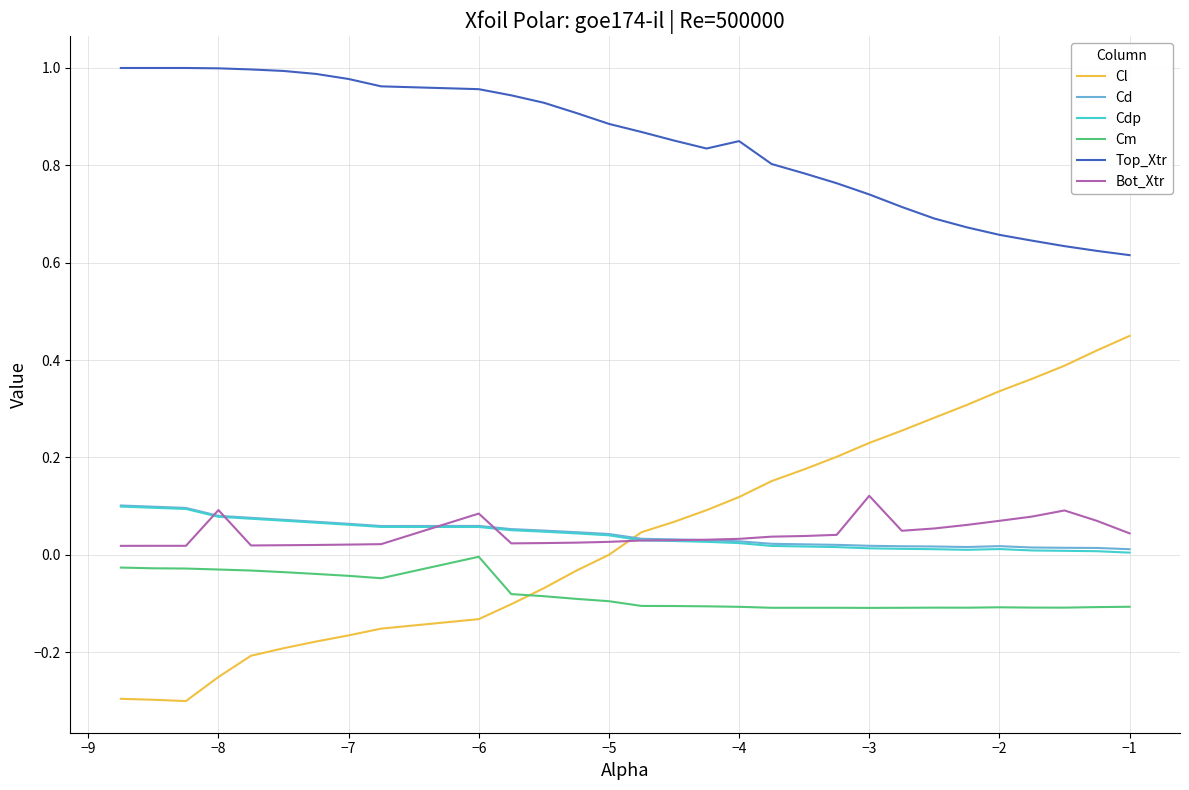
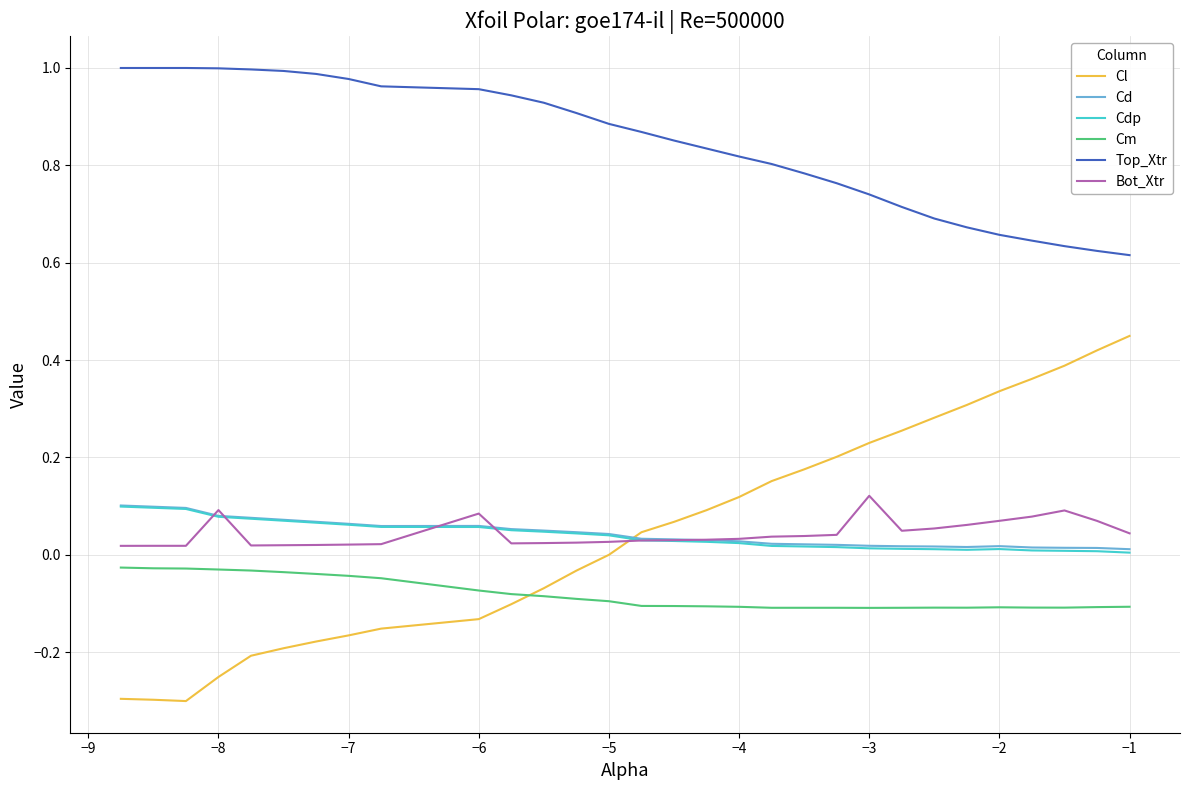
  {
    "Cl": {
      "−8": -0.25,
      "−7": -0.17,
      "−6": -0.13,
      "−5": 0.00,
      "−4": 0.12,
      "−3": 0.23,
      "−2": 0.34,
      "−1": 0.45
    },
    "Cm": {
      "−8": -0.03,
      "−7": -0.04,
-     "−6": 0.00,
+     "−6": -0.07,
      "−5": -0.10,
      "−4": -0.11,
      "−3": -0.11,
      "−2": -0.11,
      "−1": -0.11
    },
    "Top_Xtr": {
      "−8": 1.00,
      "−7": 0.98,
      "−6": 0.96,
      "−5": 0.89,
-     "−4": 0.85,
+     "−4": 0.82,
      "−3": 0.74,
      "−2": 0.66,
      "−1": 0.62
    },
    "Bot_Xtr": {
      "−8": 0.09,
      "−7": 0.02,
      "−6": 0.08,
      "−5": 0.03,
      "−3": 0.12,
      "−2": 0.07,
      "−1": 0.04
    }
  }
